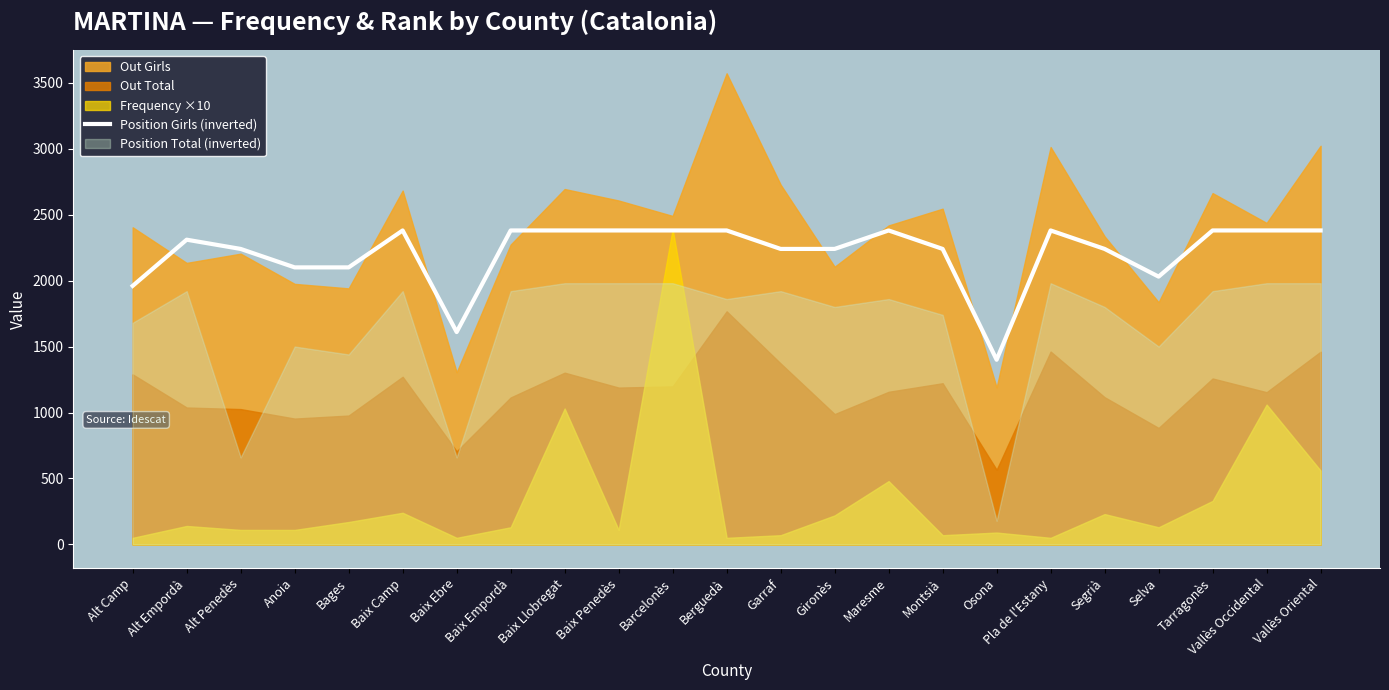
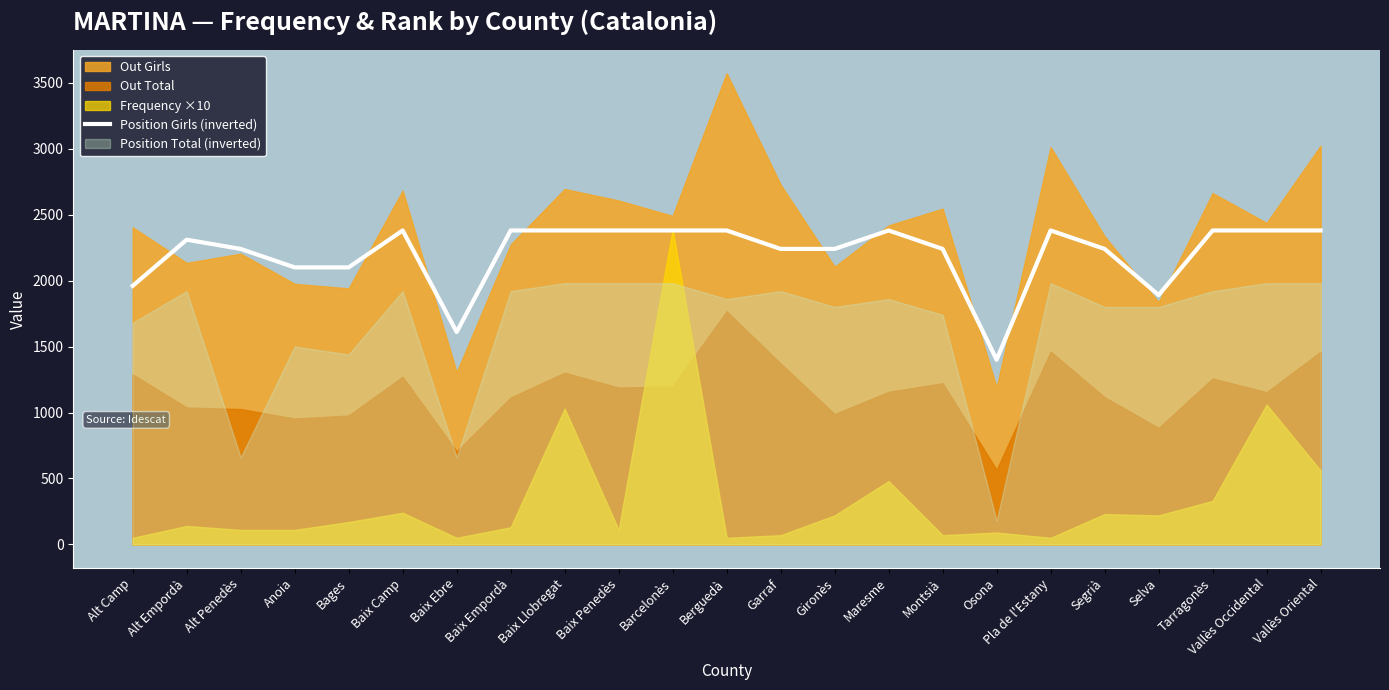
  {
    "Position Girls (inverted)": {
      "Alt Camp": 1960,
      "Alt Empordà": 2310,
      "Alt Penedès": 2240,
      "Anoia": 2100,
      "Bages": 2100,
      "Baix Camp": 2380,
      "Baix Ebre": 1610,
      "Baix Empordà": 2380,
      "Baix Llobregat": 2380,
      "Baix Penedès": 2380,
      "Berguedà": 2380,
      "Garraf": 2240,
      "Gironès": 2240,
      "Maresme": 2380,
      "Montsià": 2240,
      "Osona": 1400,
      "Pla de l'Estany": 2380,
      "Segrià": 2240,
-     "Selva": 2030,
+     "Selva": 1890,
      "Tarragonès": 2380,
      "Vallès Occidental": 2380,
      "Vallès Oriental": 2380
    },
    "Frequency ×10": {
      "Alt Camp": 50,
      "Alt Empordà": 140,
      "Alt Penedès": 110,
      "Anoia": 110,
      "Bages": 170,
      "Baix Camp": 240,
      "Baix Ebre": 50,
      "Baix Empordà": 130,
      "Baix Llobregat": 1030,
      "Baix Penedès": 110,
      "Berguedà": 50,
      "Garraf": 70,
      "Gironès": 220,
      "Maresme": 480,
      "Montsià": 70,
      "Osona": 90,
      "Pla de l'Estany": 50,
      "Segrià": 230,
-     "Selva": 130,
+     "Selva": 220,
      "Tarragonès": 330,
      "Vallès Occidental": 1060,
      "Vallès Oriental": 560
    },
    "Position Total (inverted)": {
      "Alt Camp": 1680,
      "Alt Empordà": 1920,
      "Alt Penedès": 660,
      "Anoia": 1500,
      "Bages": 1440,
      "Baix Camp": 1920,
      "Baix Ebre": 660,
      "Baix Empordà": 1920,
      "Baix Llobregat": 1980,
      "Baix Penedès": 1980,
      "Barcelonès": 1980,
      "Berguedà": 1860,
      "Garraf": 1920,
      "Gironès": 1800,
      "Maresme": 1860,
      "Montsià": 1740,
      "Osona": 180,
      "Pla de l'Estany": 1980,
      "Segrià": 1800,
-     "Selva": 1500,
+     "Selva": 1800,
      "Tarragonès": 1920,
      "Vallès Occidental": 1980,
      "Vallès Oriental": 1980
    }
  }
